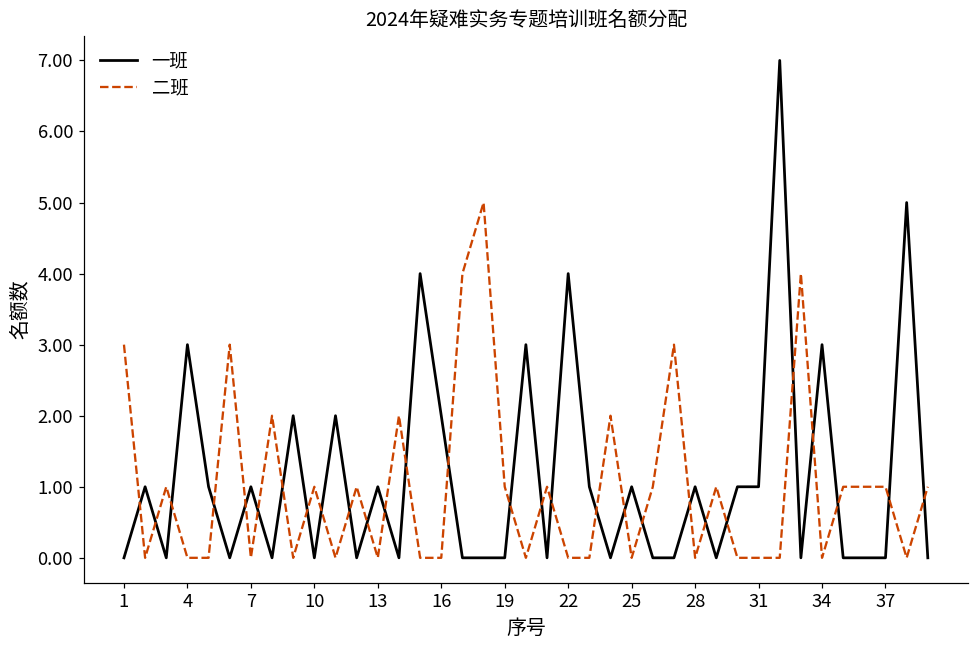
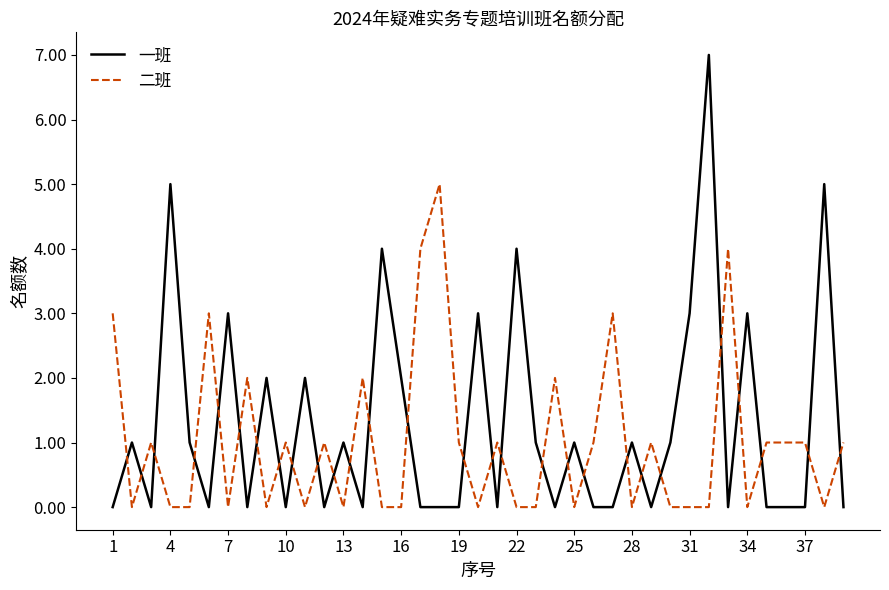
  {
    "一班": {
      "1": 0,
-     "4": 3,
-     "7": 1,
+     "4": 5,
+     "7": 3,
      "10": 0,
      "13": 1,
      "16": 2,
      "19": 0,
      "22": 4,
      "25": 1,
      "28": 1,
-     "31": 1,
+     "31": 3,
      "34": 3,
      "37": 0
    },
    "二班": {
      "1": 3,
      "4": 0,
      "7": 0,
      "10": 1,
      "13": 0,
      "16": 0,
      "19": 1,
      "22": 0,
      "25": 0,
      "28": 0,
      "31": 0,
      "34": 0,
      "37": 1
    }
  }
